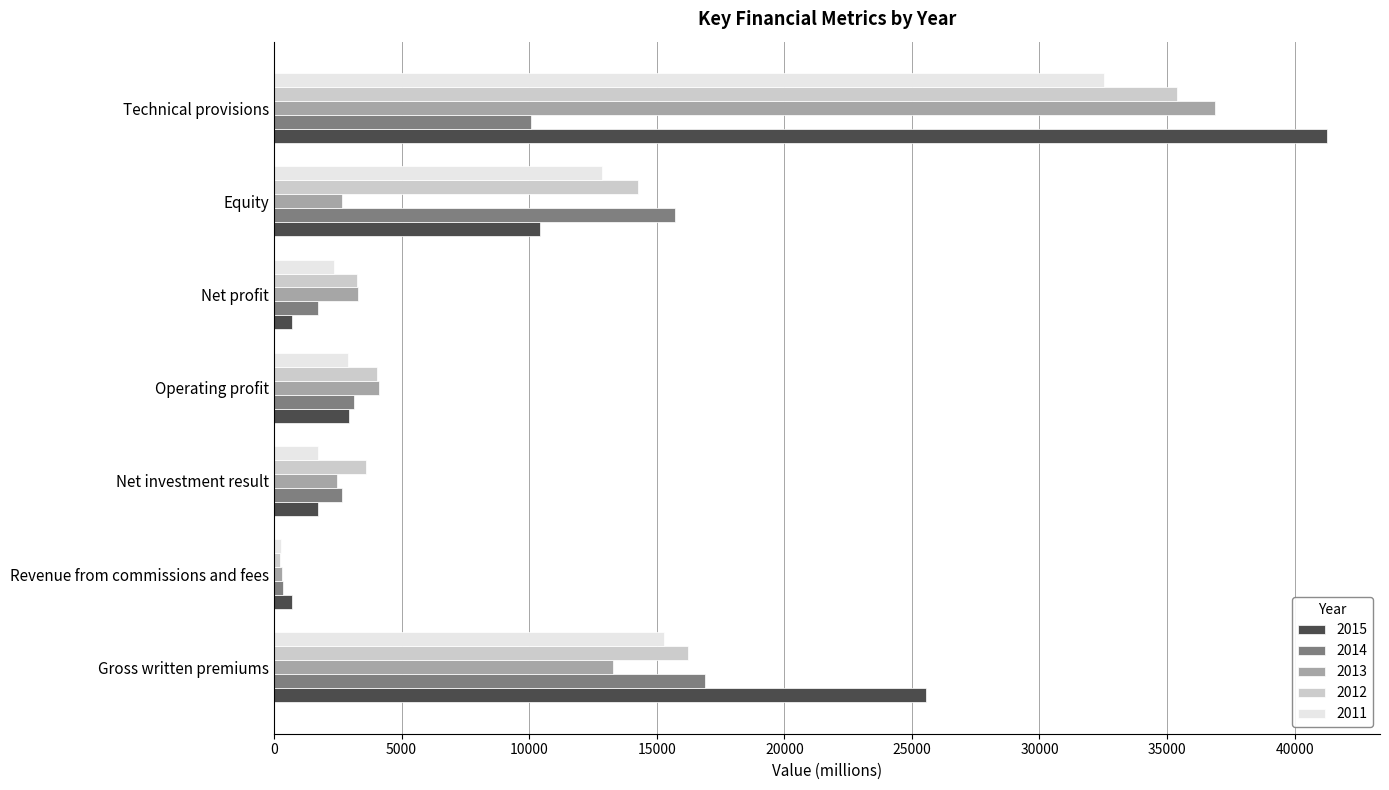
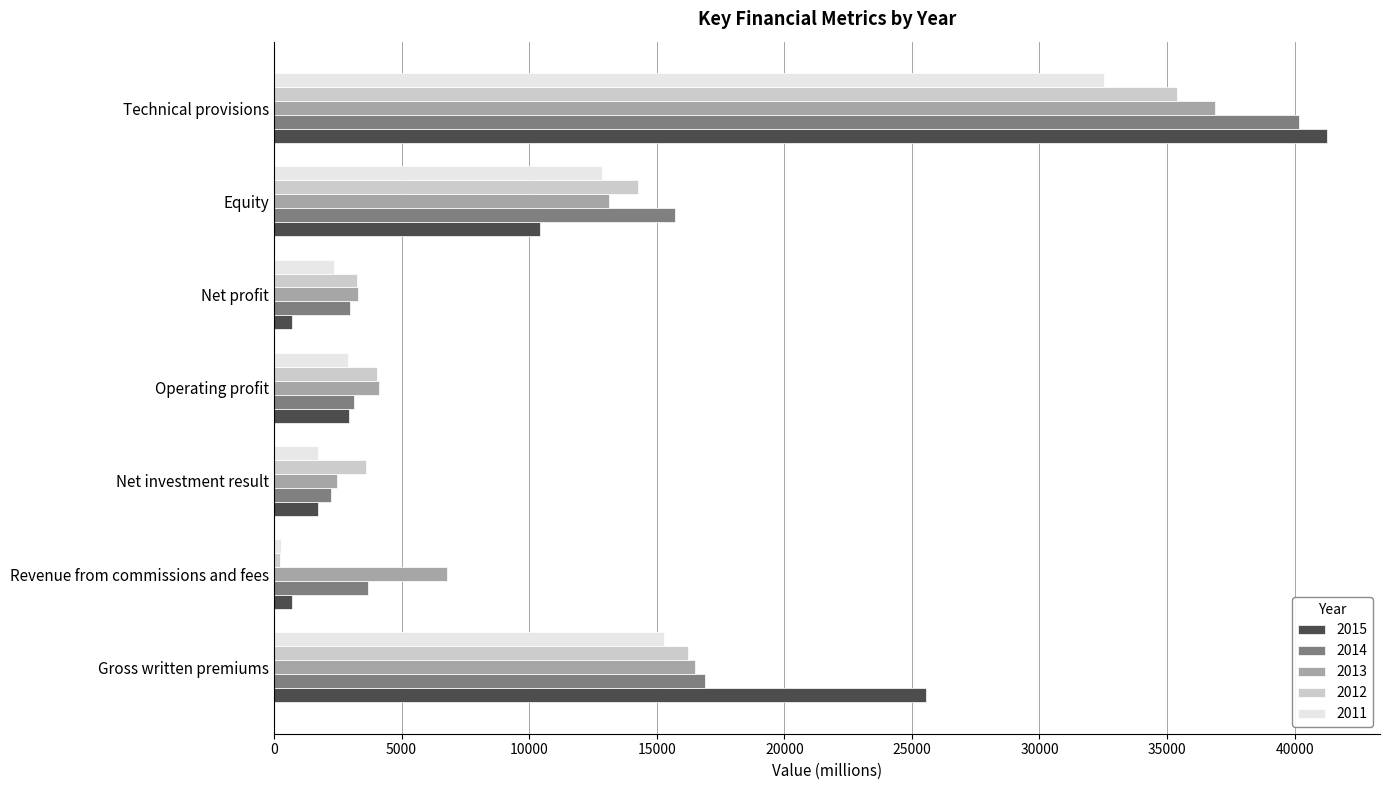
  {
    "2015": {
      "Technical provisions": 41300,
      "Equity": 10400,
      "Net profit": 700,
      "Operating profit": 2900,
      "Net investment result": 1700,
      "Revenue from commissions and fees": 700,
      "Gross written premiums": 25600
    },
    "2014": {
-     "Technical provisions": 10100,
+     "Technical provisions": 40200,
      "Equity": 15700,
-     "Net profit": 1700,
+     "Net profit": 3000,
      "Operating profit": 3100,
-     "Net investment result": 2600,
-     "Revenue from commissions and fees": 400,
+     "Net investment result": 2200,
+     "Revenue from commissions and fees": 3700,
      "Gross written premiums": 16900
    },
    "2013": {
      "Technical provisions": 36900,
-     "Equity": 2700,
+     "Equity": 13100,
      "Net profit": 3300,
      "Operating profit": 4100,
      "Net investment result": 2500,
-     "Revenue from commissions and fees": 300,
-     "Gross written premiums": 13300
+     "Revenue from commissions and fees": 6800,
+     "Gross written premiums": 16500
    }
  }
